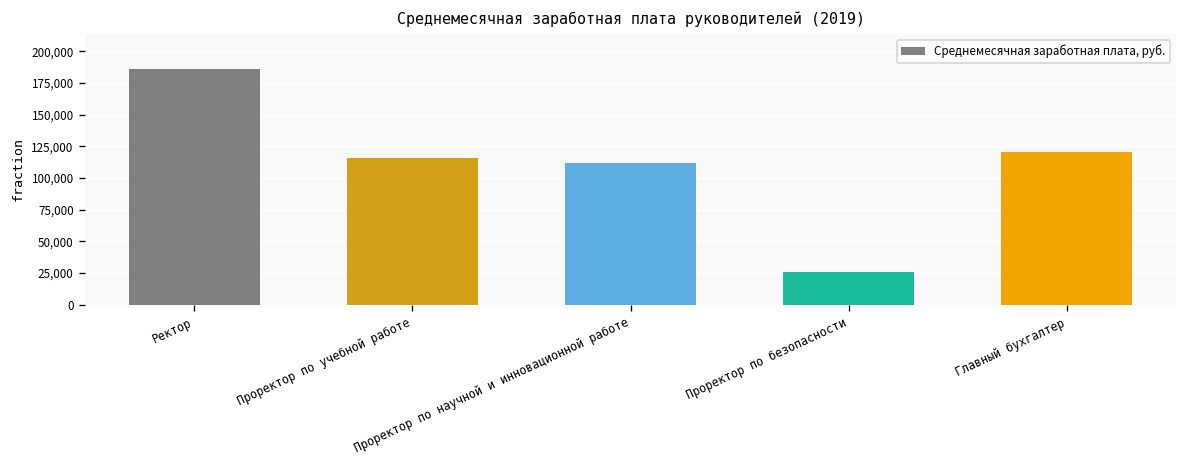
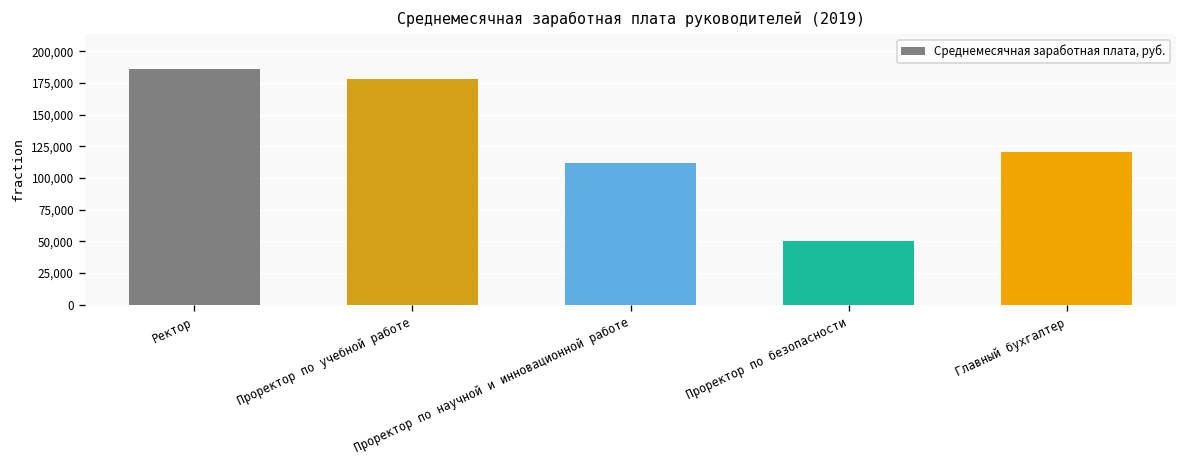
  {
    "Ректор": "186,000",
-   "Проректор по учебной работе": "116,000",
+   "Проректор по учебной работе": "178,000",
    "Проректор по научной и инновационной работе": "112,000",
-   "Проректор по безопасности": "26,000",
+   "Проректор по безопасности": "51,000",
    "Главный бухгалтер": "121,000"
  }
